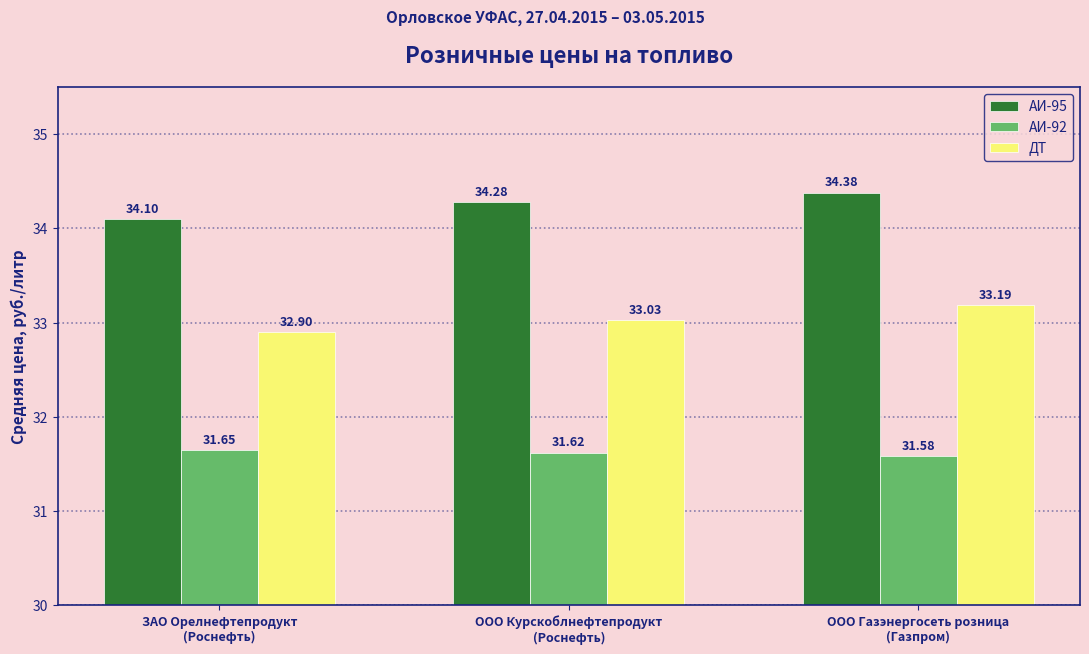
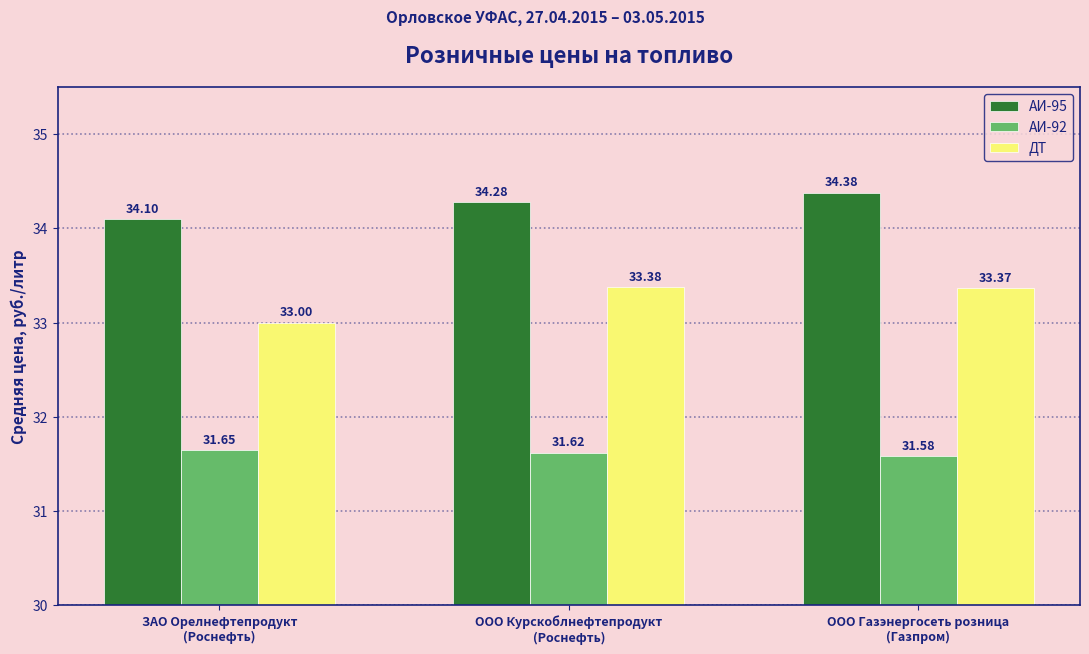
  {
    "АИ-95": {
      "ЗАО Орелнефтепродукт (Роснефть)": 34.10,
      "ООО Курскоблнефтепродукт (Роснефть)": 34.28,
      "ООО Газэнергосеть розница (Газпром)": 34.38
    },
    "АИ-92": {
      "ЗАО Орелнефтепродукт (Роснефть)": 31.65,
      "ООО Курскоблнефтепродукт (Роснефть)": 31.62,
      "ООО Газэнергосеть розница (Газпром)": 31.58
    },
    "ДТ": {
-     "ЗАО Орелнефтепродукт (Роснефть)": 32.90,
-     "ООО Курскоблнефтепродукт (Роснефть)": 33.03,
-     "ООО Газэнергосеть розница (Газпром)": 33.19
+     "ЗАО Орелнефтепродукт (Роснефть)": 33.00,
+     "ООО Курскоблнефтепродукт (Роснефть)": 33.38,
+     "ООО Газэнергосеть розница (Газпром)": 33.37
    }
  }
